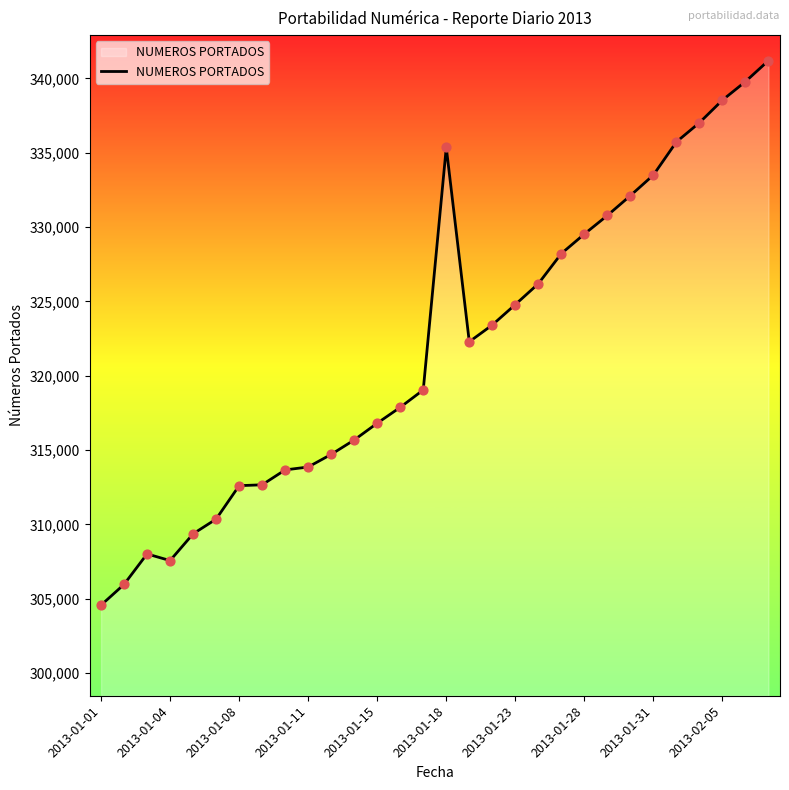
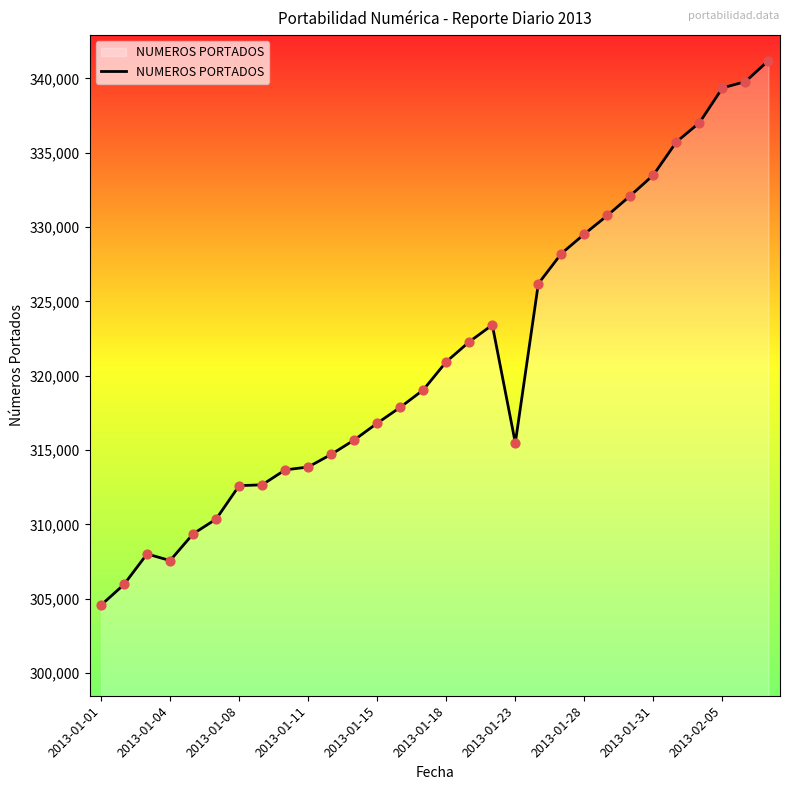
  {
    "2013-01-01": "304,600",
    "2013-01-04": "307,600",
    "2013-01-08": "312,600",
    "2013-01-11": "313,900",
    "2013-01-15": "316,800",
-   "2013-01-18": "335,400",
-   "2013-01-23": "324,800",
+   "2013-01-18": "320,900",
+   "2013-01-23": "315,500",
    "2013-01-28": "329,500",
    "2013-01-31": "333,500",
-   "2013-02-05": "338,500"
+   "2013-02-05": "339,400"
  }
